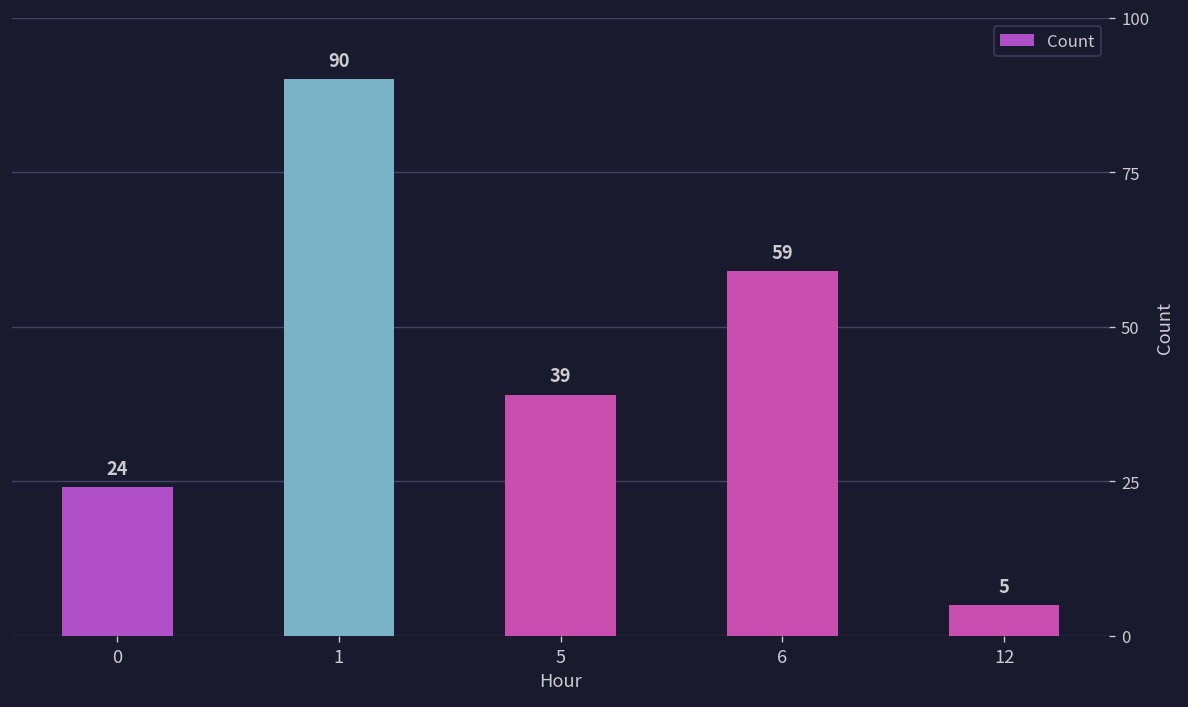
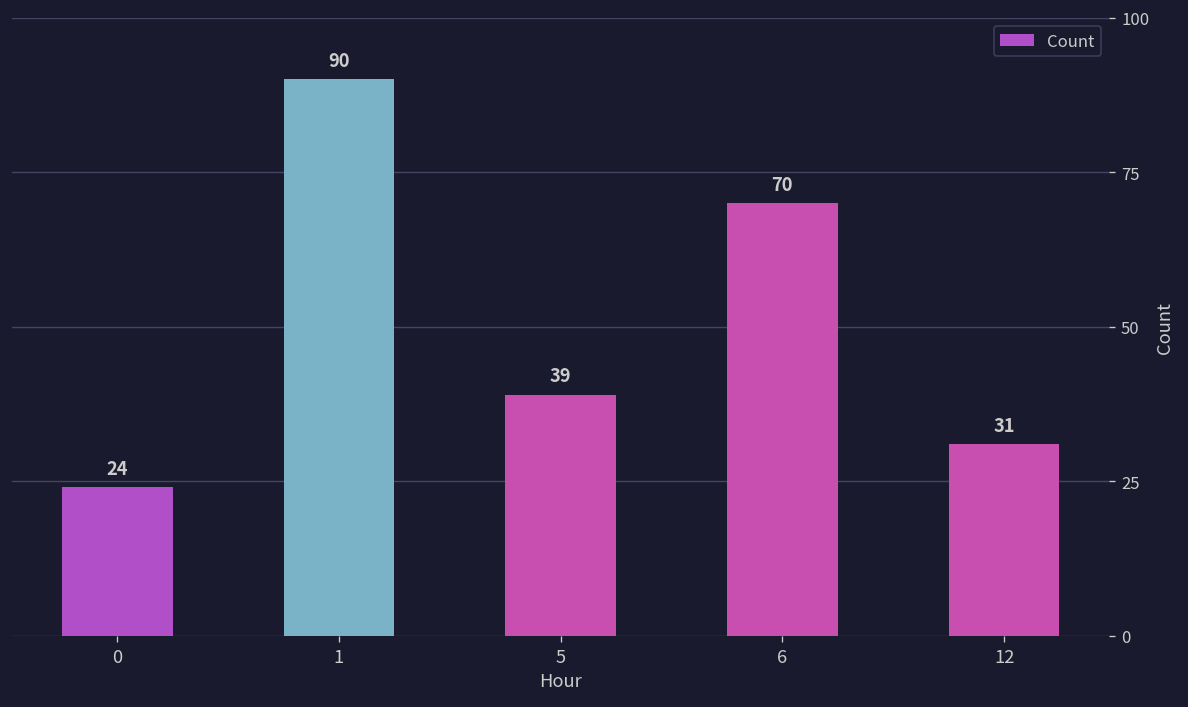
  {
    "0": 24,
    "1": 90,
    "5": 39,
-   "6": 59,
-   "12": 5
+   "6": 70,
+   "12": 31
  }
